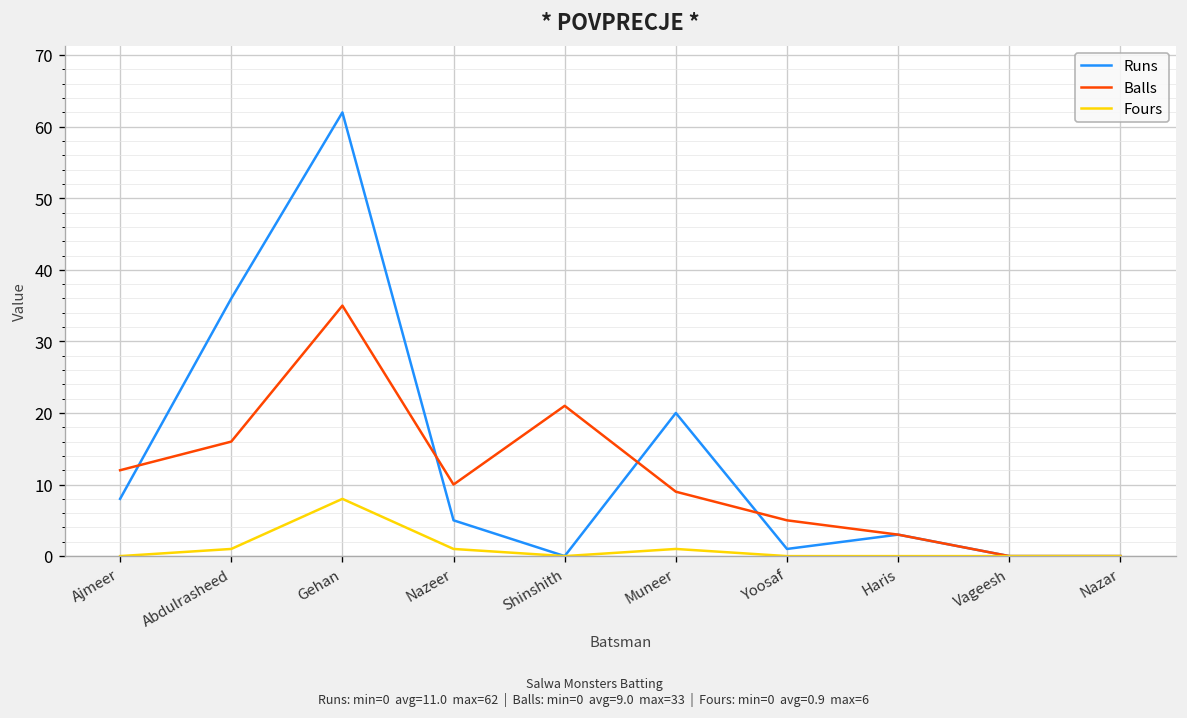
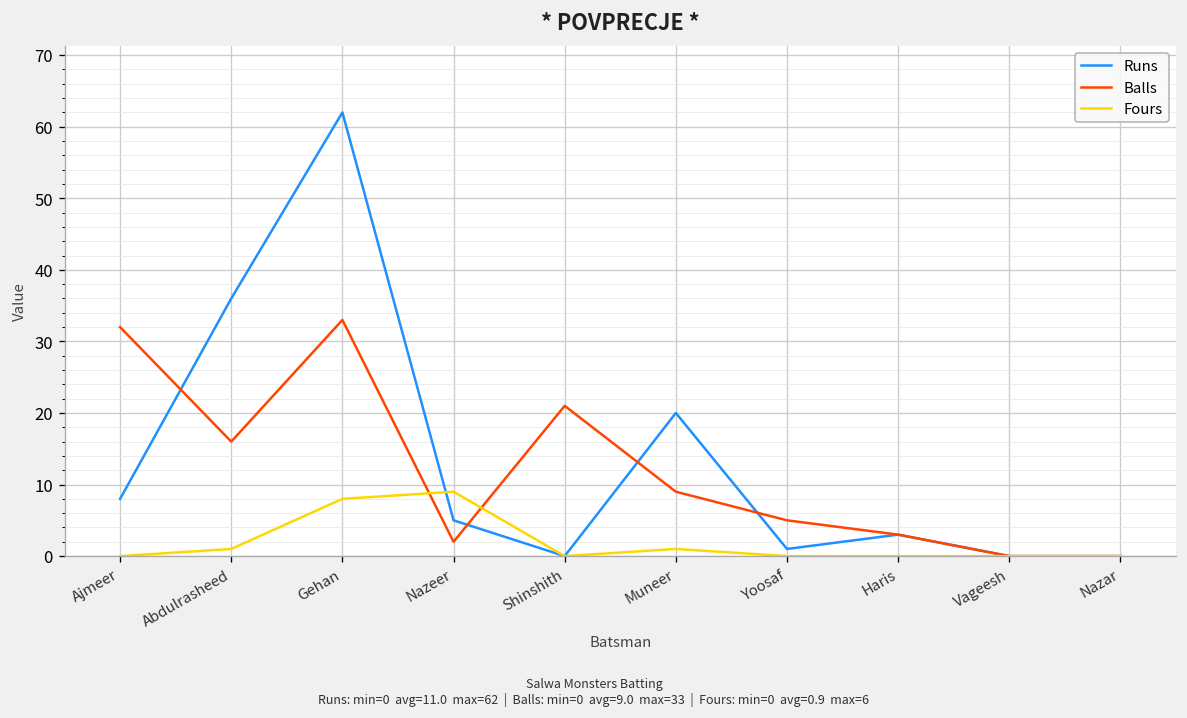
  {
    "Runs": {
      "Ajmeer": 8,
      "Abdulrasheed": 36,
      "Gehan": 62,
      "Nazeer": 5,
      "Muneer": 20,
      "Yoosaf": 1
    },
    "Balls": {
-     "Ajmeer": 12,
+     "Ajmeer": 32,
      "Abdulrasheed": 16,
-     "Gehan": 35,
-     "Nazeer": 10,
+     "Gehan": 33,
+     "Nazeer": 2,
      "Shinshith": 21,
      "Muneer": 9,
      "Yoosaf": 5
    },
    "Fours": {
      "Ajmeer": 0,
      "Abdulrasheed": 1,
      "Gehan": 8,
-     "Nazeer": 1,
+     "Nazeer": 9,
      "Muneer": 1,
      "Yoosaf": 0,
      "Haris": 0
    }
  }
